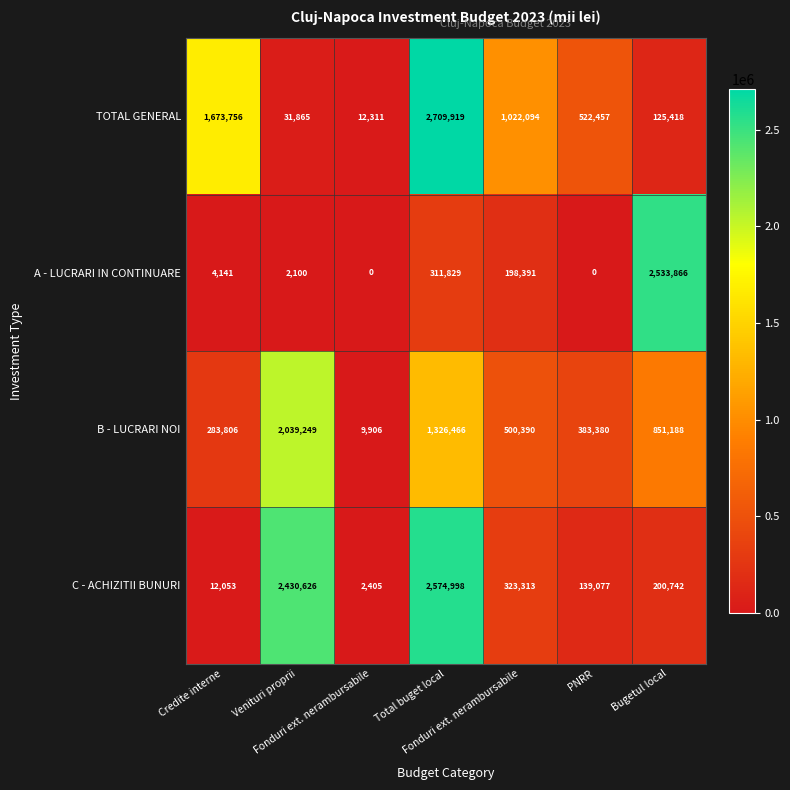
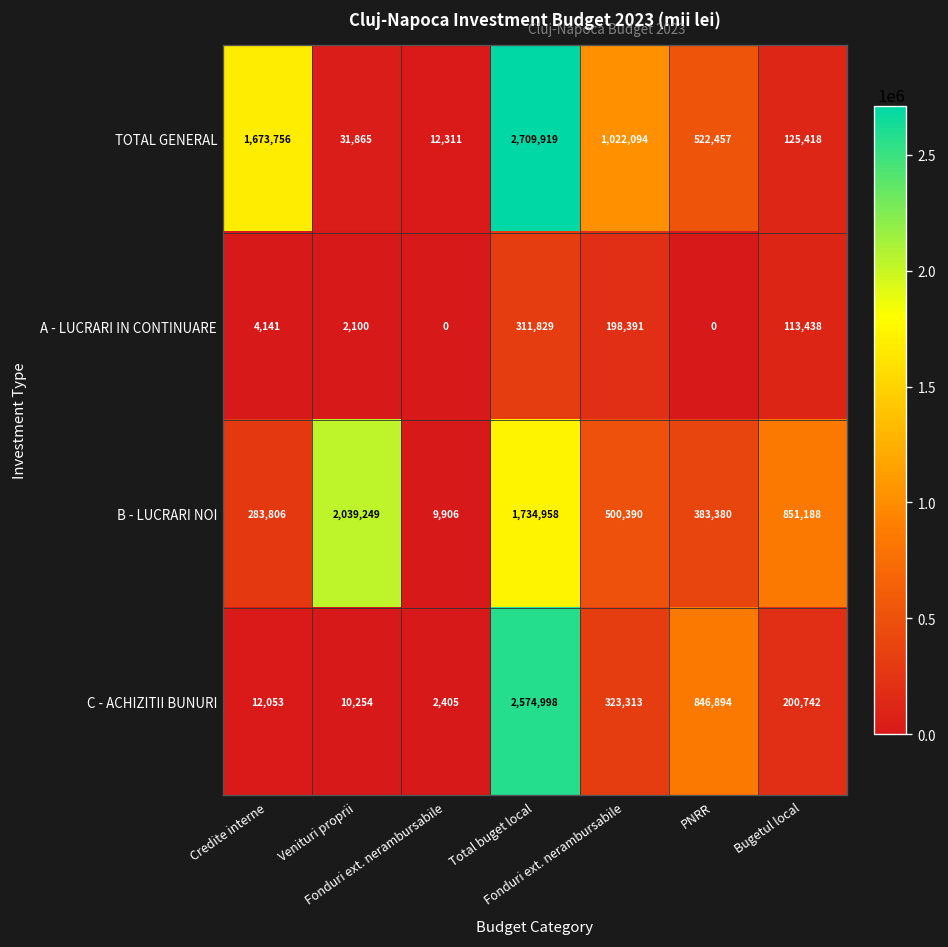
  {
    "TOTAL GENERAL": {
      "Credite interne": "1,673,756",
      "Venituri proprii": "31,865",
      "Total buget local": "2,709,919",
      "PNRR": "522,457",
      "Bugetul local": "125,418"
    },
    "A - LUCRARI IN CONTINUARE": {
      "Credite interne": "4,141",
      "Venituri proprii": "2,100",
      "Total buget local": "311,829",
      "PNRR": "0",
-     "Bugetul local": "2,533,866"
+     "Bugetul local": "113,438"
    },
    "B - LUCRARI NOI": {
      "Credite interne": "283,806",
      "Venituri proprii": "2,039,249",
-     "Total buget local": "1,326,466",
+     "Total buget local": "1,734,958",
      "PNRR": "383,380",
      "Bugetul local": "851,188"
    },
    "C - ACHIZITII BUNURI": {
      "Credite interne": "12,053",
-     "Venituri proprii": "2,430,626",
+     "Venituri proprii": "10,254",
      "Total buget local": "2,574,998",
-     "PNRR": "139,077",
+     "PNRR": "846,894",
      "Bugetul local": "200,742"
    }
  }
